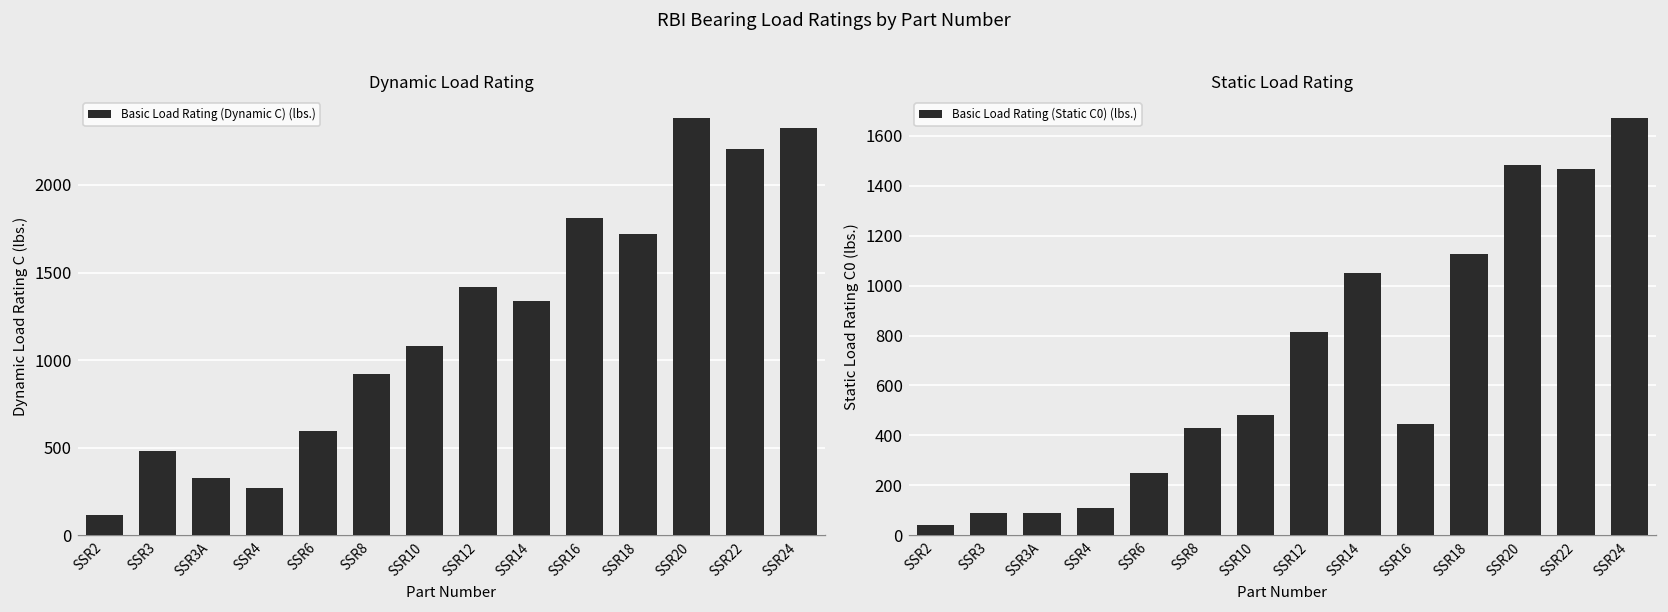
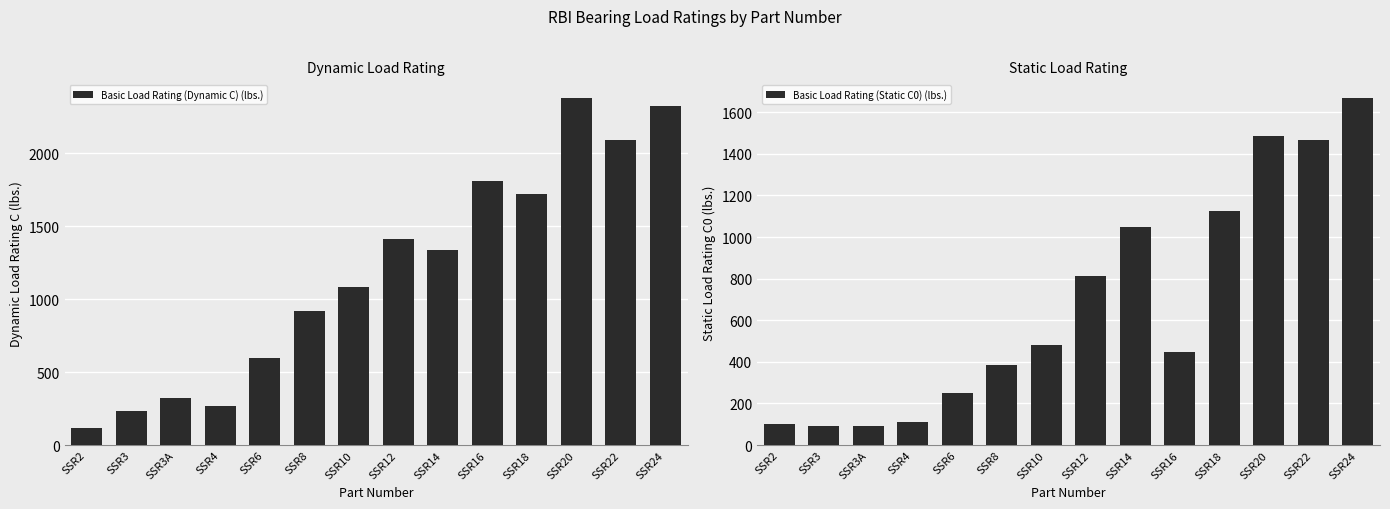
  {
    "Dynamic Load Rating": {
      "SSR2": 120,
-     "SSR3": 480,
+     "SSR3": 240,
      "SSR3A": 330,
      "SSR4": 270,
      "SSR6": 600,
      "SSR8": 920,
      "SSR10": 1080,
      "SSR12": 1420,
      "SSR14": 1340,
      "SSR16": 1810,
      "SSR18": 1720,
      "SSR20": 2380,
-     "SSR22": 2210,
+     "SSR22": 2090,
      "SSR24": 2330
    },
    "Static Load Rating": {
-     "SSR2": 40,
+     "SSR2": 100,
      "SSR3": 90,
      "SSR3A": 90,
      "SSR4": 110,
      "SSR6": 250,
-     "SSR8": 430,
+     "SSR8": 390,
      "SSR10": 480,
      "SSR12": 820,
      "SSR14": 1050,
      "SSR16": 450,
      "SSR18": 1130,
      "SSR20": 1490,
      "SSR22": 1470,
      "SSR24": 1670
    }
  }
